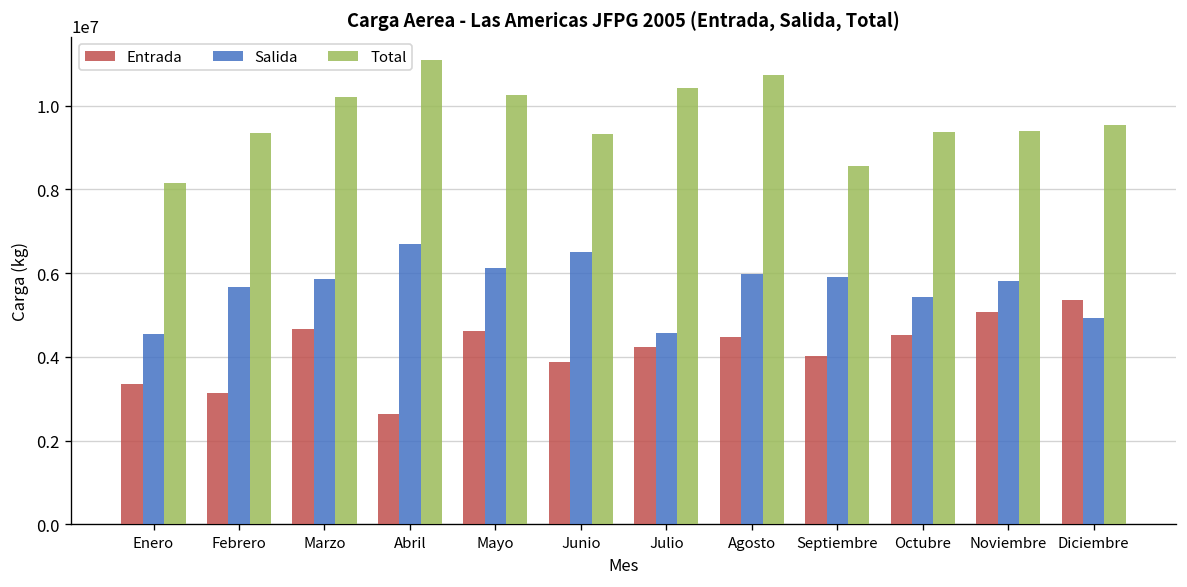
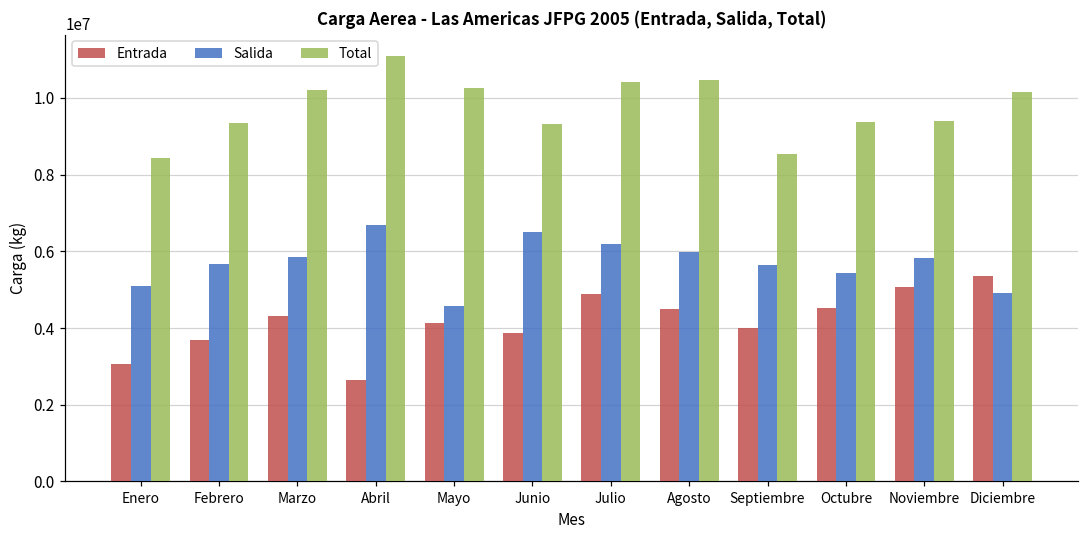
  {
    "Entrada": {
-     "Enero": 3400000,
-     "Febrero": 3100000,
-     "Marzo": 4700000,
+     "Enero": 3100000,
+     "Febrero": 3700000,
+     "Marzo": 4300000,
      "Abril": 2600000,
-     "Mayo": 4600000,
+     "Mayo": 4100000,
      "Junio": 3900000,
-     "Julio": 4200000,
+     "Julio": 4900000,
      "Agosto": 4500000,
      "Septiembre": 4000000,
      "Octubre": 4500000,
      "Noviembre": 5100000,
      "Diciembre": 5400000
    },
    "Salida": {
-     "Enero": 4500000,
+     "Enero": 5100000,
      "Febrero": 5700000,
      "Marzo": 5900000,
      "Abril": 6700000,
-     "Mayo": 6100000,
+     "Mayo": 4600000,
      "Junio": 6500000,
-     "Julio": 4600000,
+     "Julio": 6200000,
      "Agosto": 6000000,
-     "Septiembre": 5900000,
+     "Septiembre": 5600000,
      "Octubre": 5400000,
      "Noviembre": 5800000,
      "Diciembre": 4900000
    },
    "Total": {
-     "Enero": 8200000,
+     "Enero": 8400000,
      "Febrero": 9400000,
      "Marzo": 10200000,
      "Abril": 11100000,
      "Mayo": 10300000,
      "Junio": 9300000,
      "Julio": 10400000,
-     "Agosto": 10700000,
+     "Agosto": 10500000,
      "Septiembre": 8600000,
      "Octubre": 9400000,
      "Noviembre": 9400000,
-     "Diciembre": 9500000
+     "Diciembre": 10200000
    }
  }
